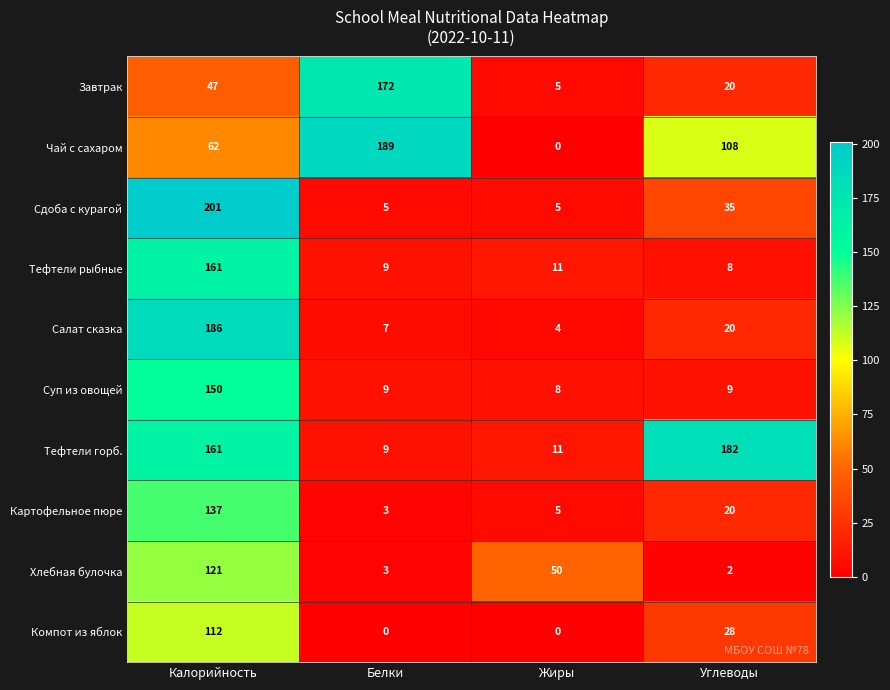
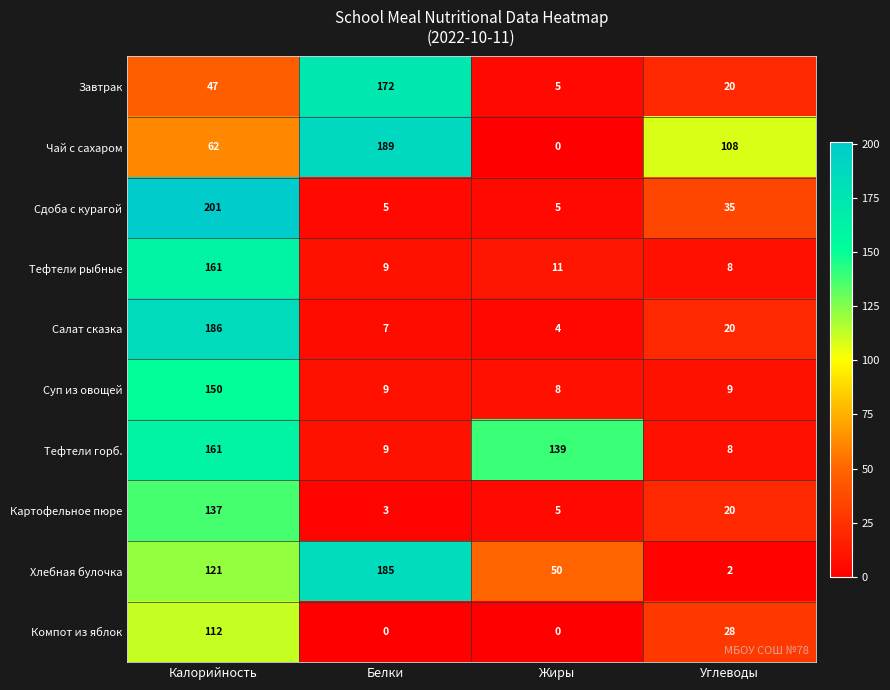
  {
    "Завтрак": {
      "Калорийность": 47,
      "Белки": 172,
      "Жиры": 5,
      "Углеводы": 20
    },
    "Чай с сахаром": {
      "Калорийность": 62,
      "Белки": 189,
      "Жиры": 0,
      "Углеводы": 108
    },
    "Сдоба с курагой": {
      "Калорийность": 201,
      "Белки": 5,
      "Жиры": 5,
      "Углеводы": 35
    },
    "Тефтели рыбные": {
      "Калорийность": 161,
      "Белки": 9,
      "Жиры": 11,
      "Углеводы": 8
    },
    "Салат сказка": {
      "Калорийность": 186,
      "Белки": 7,
      "Жиры": 4,
      "Углеводы": 20
    },
    "Суп из овощей": {
      "Калорийность": 150,
      "Белки": 9,
      "Жиры": 8,
      "Углеводы": 9
    },
    "Тефтели горб.": {
      "Калорийность": 161,
      "Белки": 9,
-     "Жиры": 11,
-     "Углеводы": 182
+     "Жиры": 139,
+     "Углеводы": 8
    },
    "Картофельное пюре": {
      "Калорийность": 137,
      "Белки": 3,
      "Жиры": 5,
      "Углеводы": 20
    },
    "Хлебная булочка": {
      "Калорийность": 121,
-     "Белки": 3,
+     "Белки": 185,
      "Жиры": 50,
      "Углеводы": 2
    },
    "Компот из яблок": {
      "Калорийность": 112,
      "Белки": 0,
      "Жиры": 0
    }
  }
